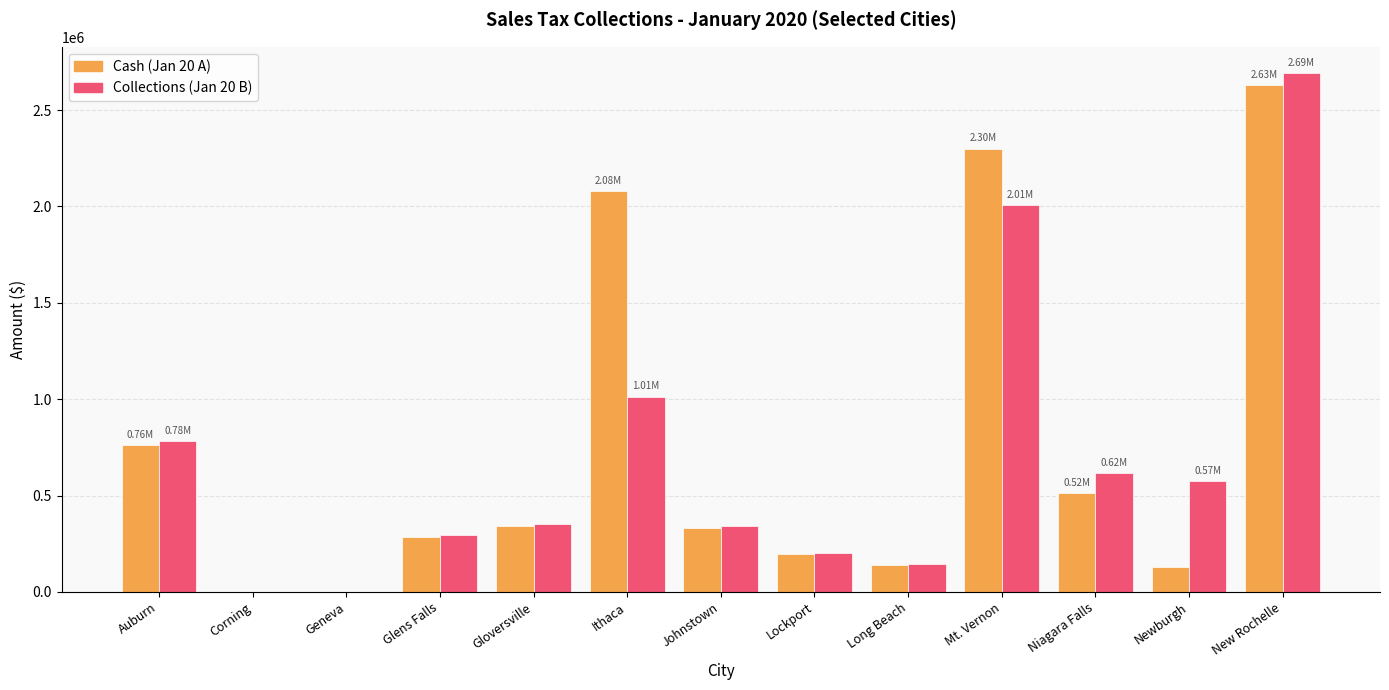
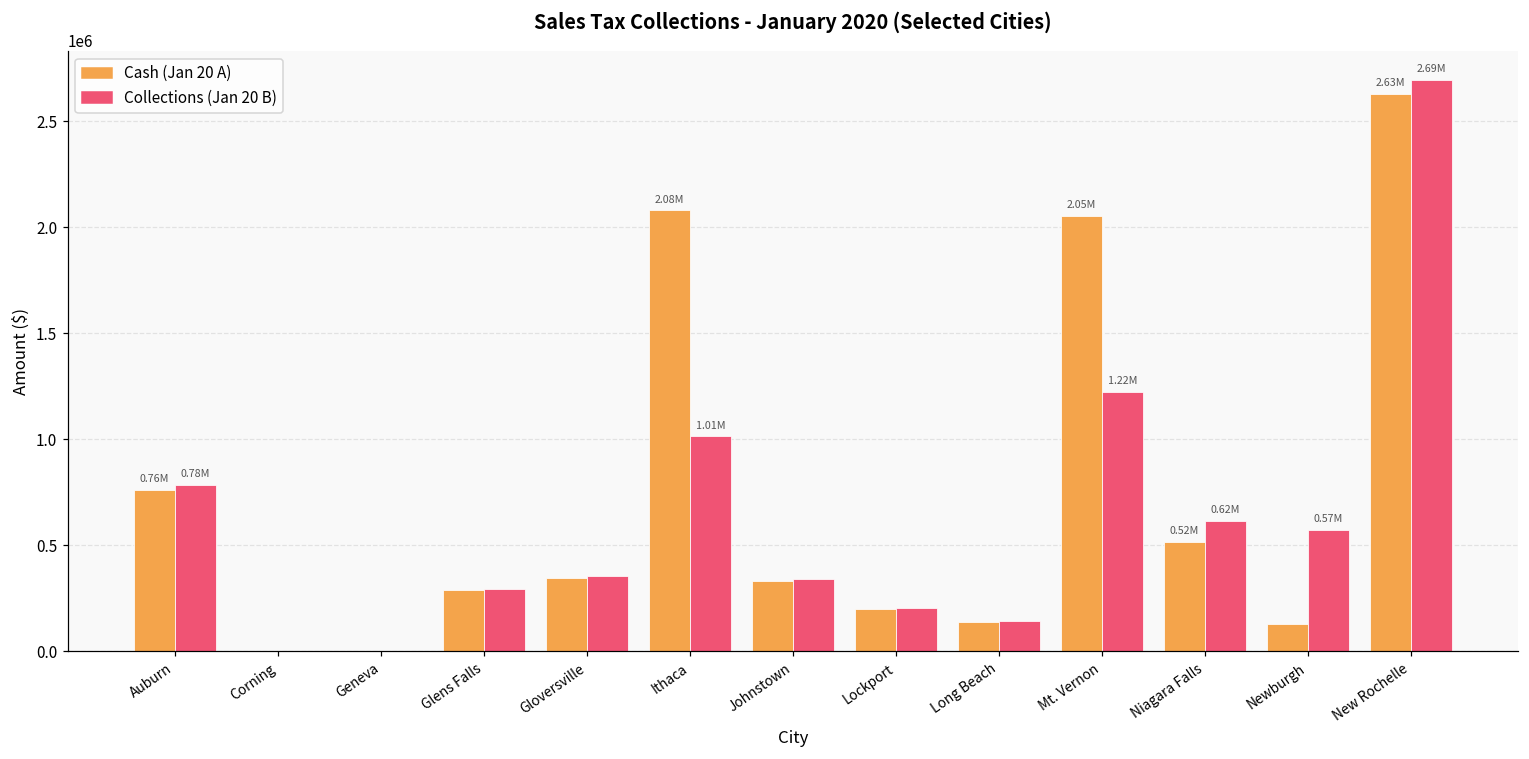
  {
    "Cash (Jan 20 A)": {
      "Auburn": "0.76M",
      "Ithaca": "2.08M",
-     "Mt. Vernon": "2.30M",
+     "Mt. Vernon": "2.05M",
      "Niagara Falls": "0.52M",
      "New Rochelle": "2.63M"
    },
    "Collections (Jan 20 B)": {
      "Auburn": "0.78M",
      "Ithaca": "1.01M",
-     "Mt. Vernon": "2.01M",
+     "Mt. Vernon": "1.22M",
      "Niagara Falls": "0.62M",
      "Newburgh": "0.57M",
      "New Rochelle": "2.69M"
    }
  }
